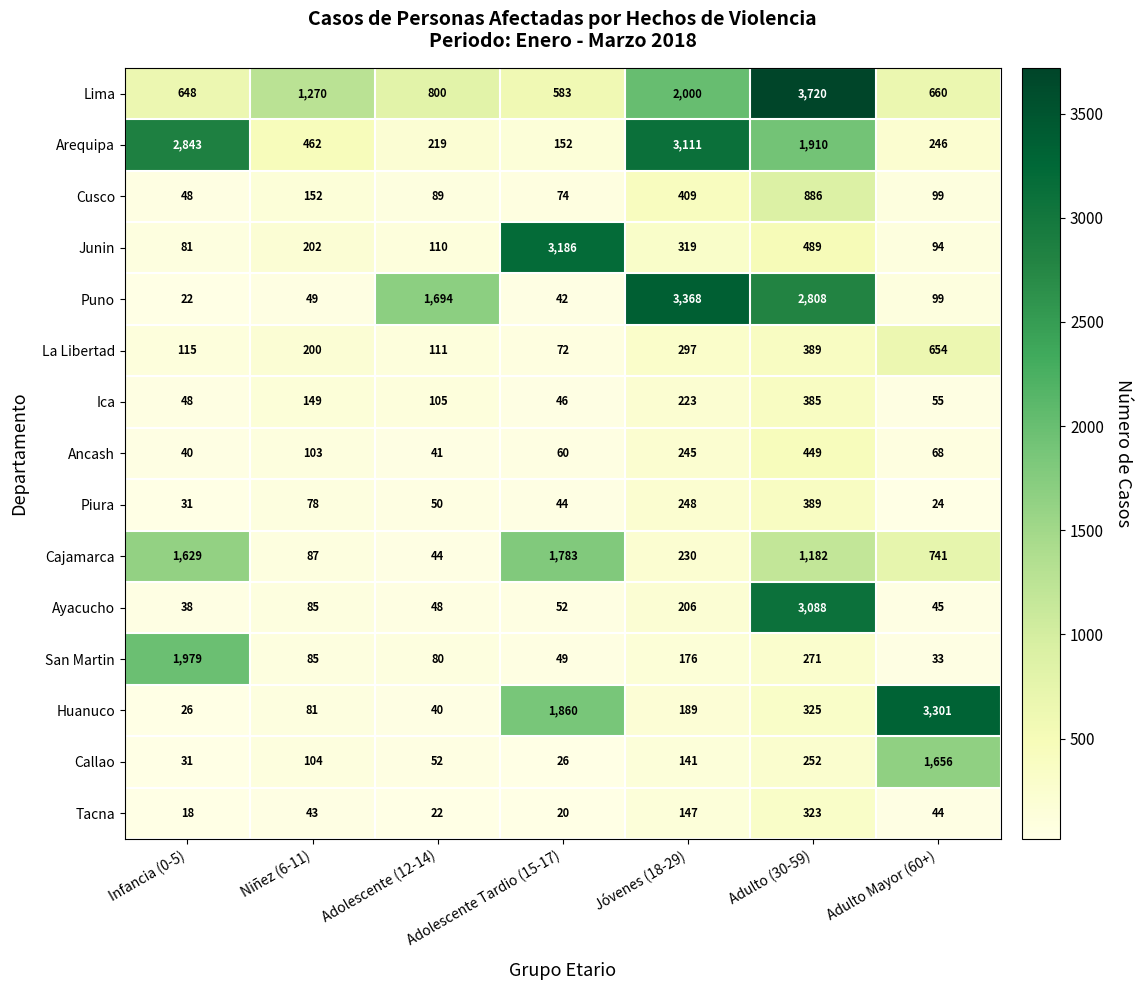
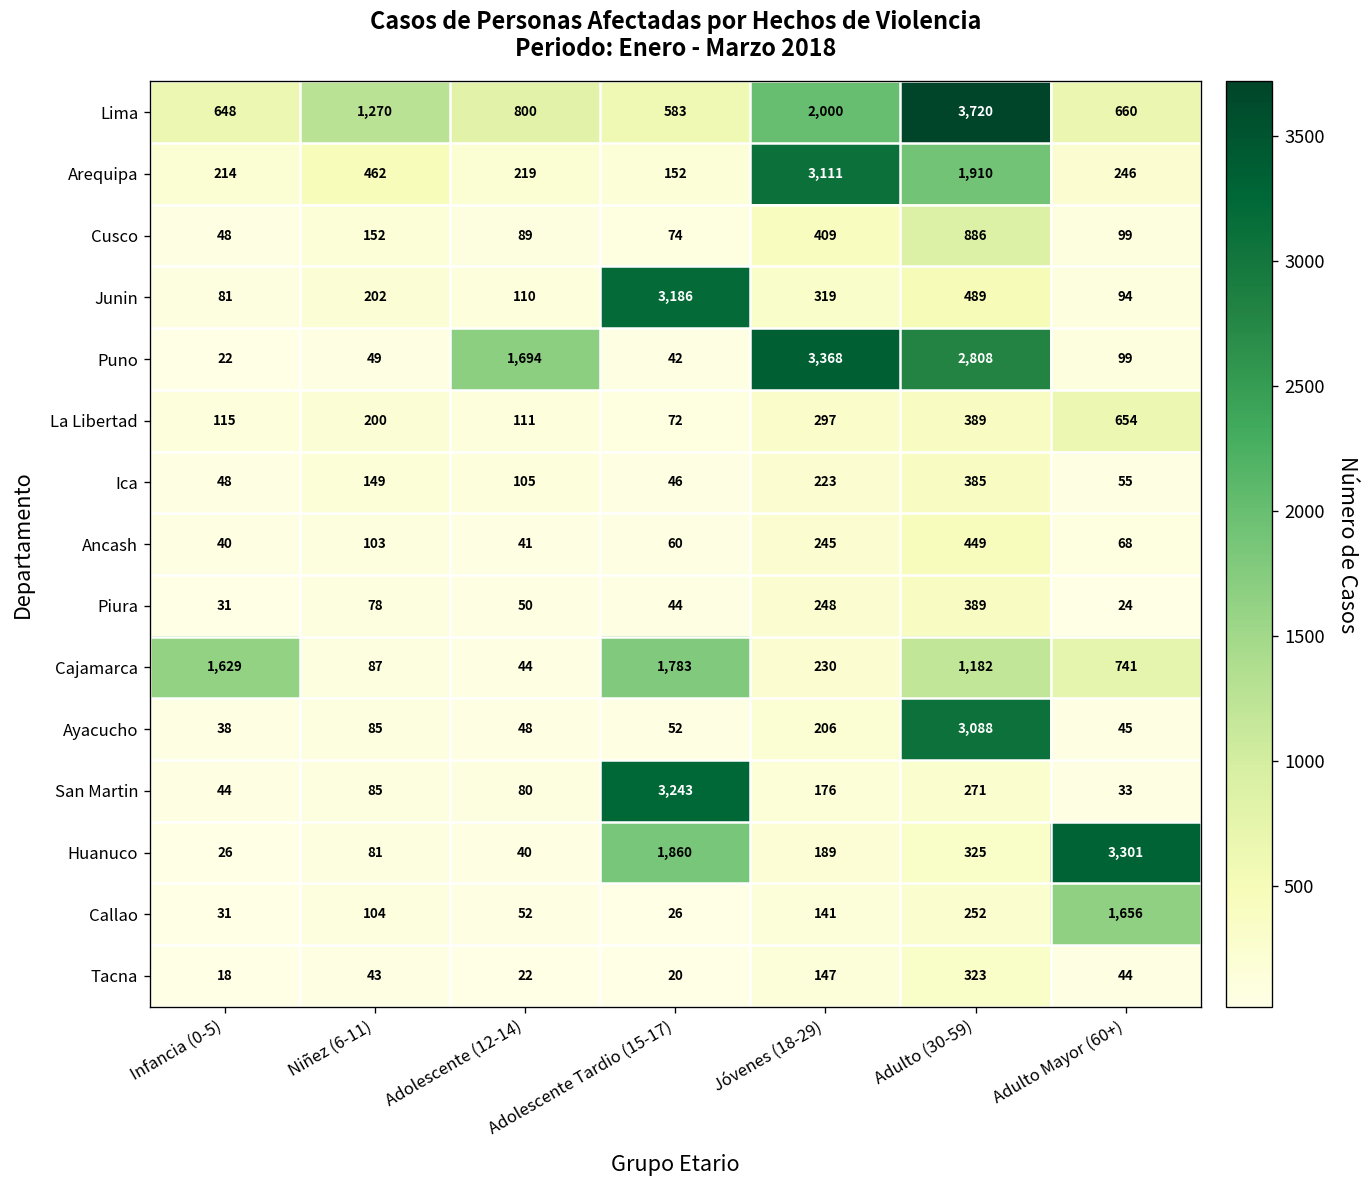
  {
    "Lima": {
      "Infancia (0-5)": "648",
      "Niñez (6-11)": "1,270",
      "Adolescente (12-14)": "800",
      "Adolescente Tardio (15-17)": "583",
      "Jóvenes (18-29)": "2,000",
      "Adulto (30-59)": "3,720",
      "Adulto Mayor (60+)": "660"
    },
    "Arequipa": {
-     "Infancia (0-5)": "2,843",
+     "Infancia (0-5)": "214",
      "Niñez (6-11)": "462",
      "Adolescente (12-14)": "219",
      "Adolescente Tardio (15-17)": "152",
      "Jóvenes (18-29)": "3,111",
      "Adulto (30-59)": "1,910",
      "Adulto Mayor (60+)": "246"
    },
    "Cusco": {
      "Infancia (0-5)": "48",
      "Niñez (6-11)": "152",
      "Adolescente (12-14)": "89",
      "Adolescente Tardio (15-17)": "74",
      "Jóvenes (18-29)": "409",
      "Adulto (30-59)": "886",
      "Adulto Mayor (60+)": "99"
    },
    "Junin": {
      "Infancia (0-5)": "81",
      "Niñez (6-11)": "202",
      "Adolescente (12-14)": "110",
      "Adolescente Tardio (15-17)": "3,186",
      "Jóvenes (18-29)": "319",
      "Adulto (30-59)": "489",
      "Adulto Mayor (60+)": "94"
    },
    "Puno": {
      "Infancia (0-5)": "22",
      "Niñez (6-11)": "49",
      "Adolescente (12-14)": "1,694",
      "Adolescente Tardio (15-17)": "42",
      "Jóvenes (18-29)": "3,368",
      "Adulto (30-59)": "2,808",
      "Adulto Mayor (60+)": "99"
    },
    "La Libertad": {
      "Infancia (0-5)": "115",
      "Niñez (6-11)": "200",
      "Adolescente (12-14)": "111",
      "Adolescente Tardio (15-17)": "72",
      "Jóvenes (18-29)": "297",
      "Adulto (30-59)": "389",
      "Adulto Mayor (60+)": "654"
    },
    "Ica": {
      "Infancia (0-5)": "48",
      "Niñez (6-11)": "149",
      "Adolescente (12-14)": "105",
      "Adolescente Tardio (15-17)": "46",
      "Jóvenes (18-29)": "223",
      "Adulto (30-59)": "385",
      "Adulto Mayor (60+)": "55"
    },
    "Ancash": {
      "Infancia (0-5)": "40",
      "Niñez (6-11)": "103",
      "Adolescente (12-14)": "41",
      "Adolescente Tardio (15-17)": "60",
      "Jóvenes (18-29)": "245",
      "Adulto (30-59)": "449",
      "Adulto Mayor (60+)": "68"
    },
    "Piura": {
      "Infancia (0-5)": "31",
      "Niñez (6-11)": "78",
      "Adolescente (12-14)": "50",
      "Adolescente Tardio (15-17)": "44",
      "Jóvenes (18-29)": "248",
      "Adulto (30-59)": "389",
      "Adulto Mayor (60+)": "24"
    },
    "Cajamarca": {
      "Infancia (0-5)": "1,629",
      "Niñez (6-11)": "87",
      "Adolescente (12-14)": "44",
      "Adolescente Tardio (15-17)": "1,783",
      "Jóvenes (18-29)": "230",
      "Adulto (30-59)": "1,182",
      "Adulto Mayor (60+)": "741"
    },
    "Ayacucho": {
      "Infancia (0-5)": "38",
      "Niñez (6-11)": "85",
      "Adolescente (12-14)": "48",
      "Adolescente Tardio (15-17)": "52",
      "Jóvenes (18-29)": "206",
      "Adulto (30-59)": "3,088",
      "Adulto Mayor (60+)": "45"
    },
    "San Martin": {
-     "Infancia (0-5)": "1,979",
+     "Infancia (0-5)": "44",
      "Niñez (6-11)": "85",
      "Adolescente (12-14)": "80",
-     "Adolescente Tardio (15-17)": "49",
+     "Adolescente Tardio (15-17)": "3,243",
      "Jóvenes (18-29)": "176",
      "Adulto (30-59)": "271",
      "Adulto Mayor (60+)": "33"
    },
    "Huanuco": {
      "Infancia (0-5)": "26",
      "Niñez (6-11)": "81",
      "Adolescente (12-14)": "40",
      "Adolescente Tardio (15-17)": "1,860",
      "Jóvenes (18-29)": "189",
      "Adulto (30-59)": "325",
      "Adulto Mayor (60+)": "3,301"
    },
    "Callao": {
      "Infancia (0-5)": "31",
      "Niñez (6-11)": "104",
      "Adolescente (12-14)": "52",
      "Adolescente Tardio (15-17)": "26",
      "Jóvenes (18-29)": "141",
      "Adulto (30-59)": "252",
      "Adulto Mayor (60+)": "1,656"
    },
    "Tacna": {
      "Infancia (0-5)": "18",
      "Niñez (6-11)": "43",
      "Adolescente (12-14)": "22",
      "Adolescente Tardio (15-17)": "20",
      "Jóvenes (18-29)": "147",
      "Adulto (30-59)": "323",
      "Adulto Mayor (60+)": "44"
    }
  }
